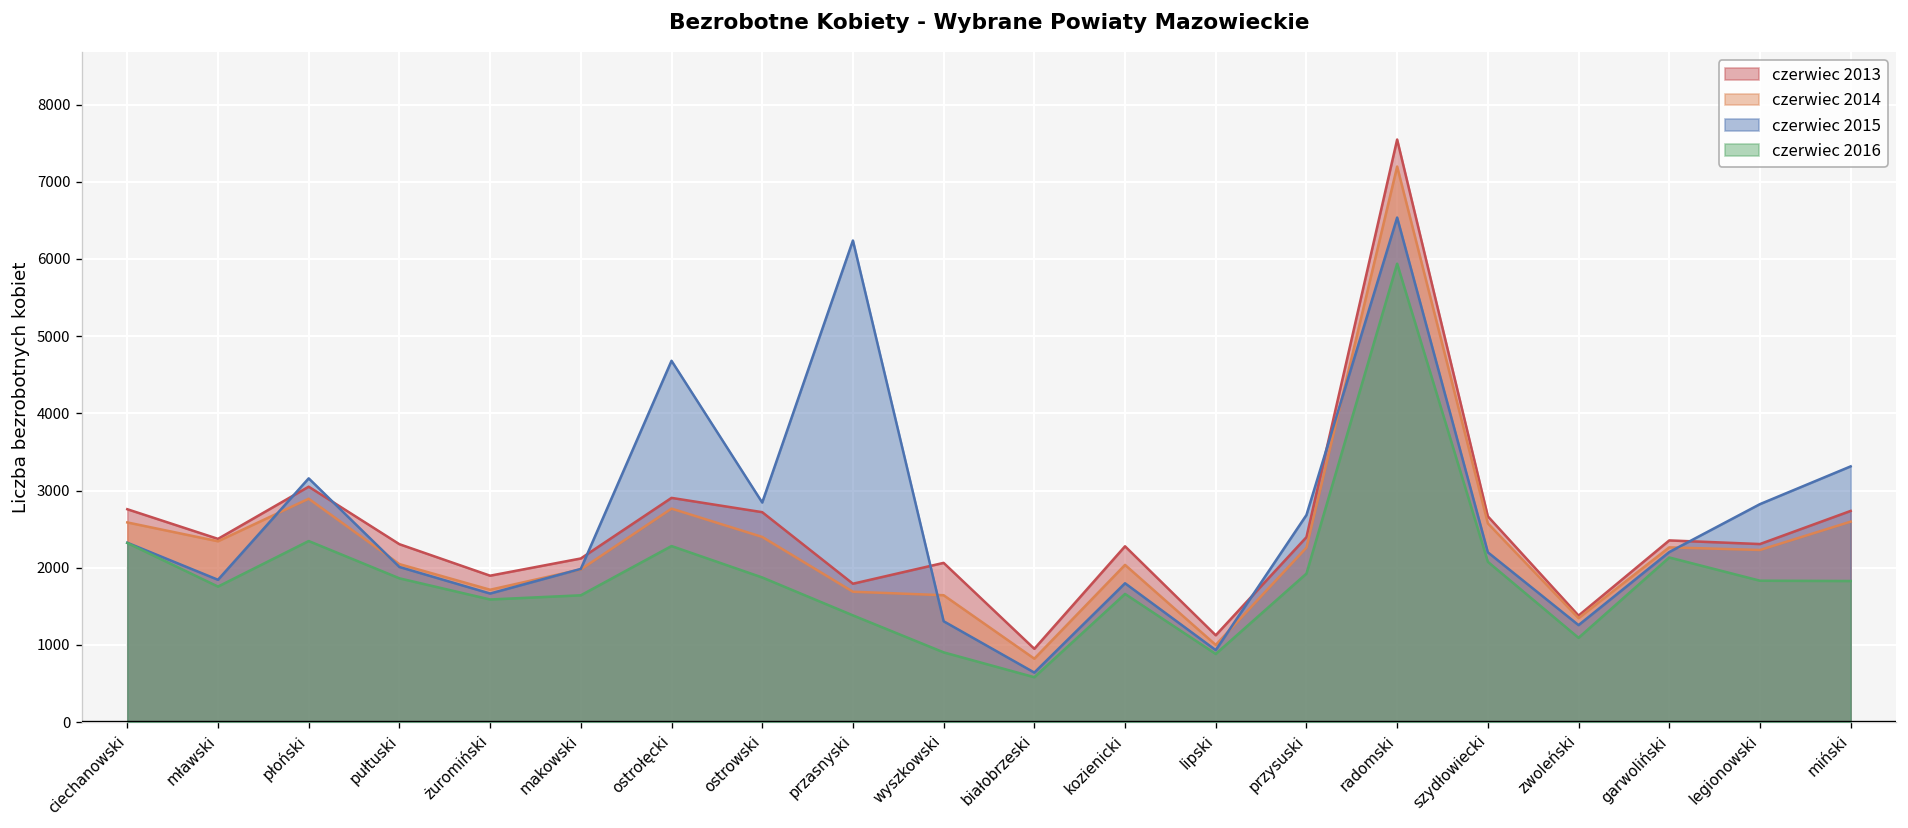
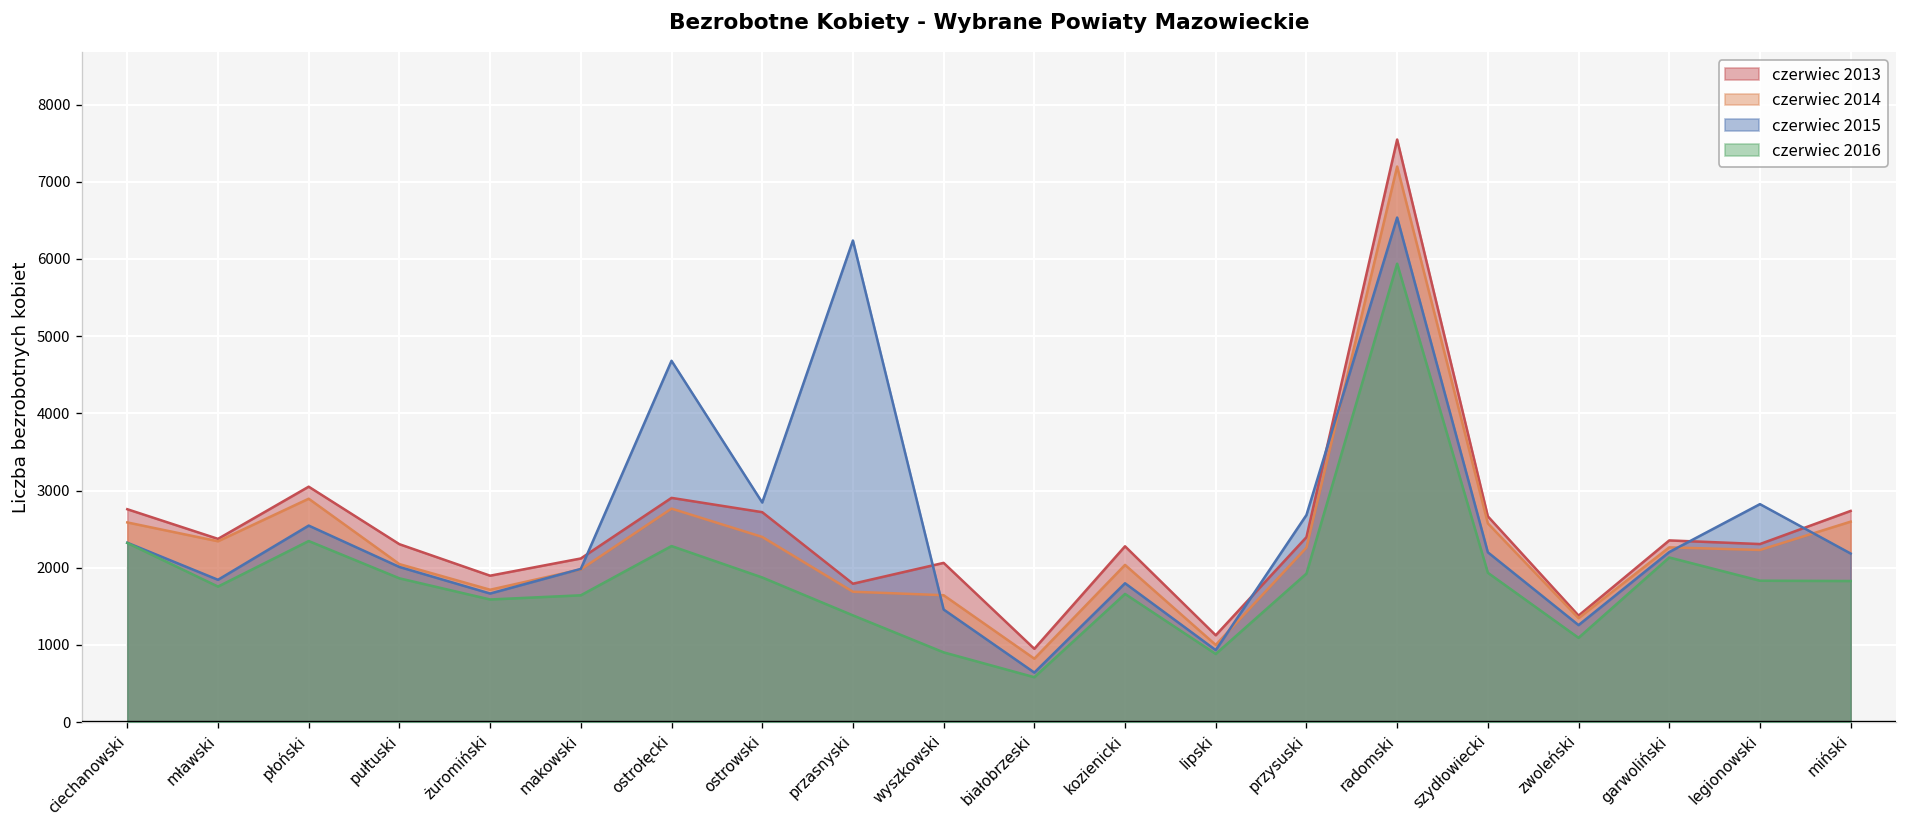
  {
    "czerwiec 2015": {
      "mławski": 1800,
-     "płoński": 3200,
+     "płoński": 2500,
      "żuromiński": 1700,
      "ostrołęcki": 4700,
      "ostrowski": 2800,
      "przasnyski": 6200,
-     "wyszkowski": 1300,
+     "wyszkowski": 1500,
      "białobrzeski": 600,
      "kozienicki": 1800,
      "lipski": 900,
      "przysuski": 2700,
      "radomski": 6500,
      "szydłowiecki": 2200,
      "zwoleński": 1300,
      "garwoliński": 2200,
      "legionowski": 2800,
-     "miński": 3300
+     "miński": 2200
    },
    "czerwiec 2016": {
      "mławski": 1800,
      "płoński": 2300,
      "pułtuski": 1900,
      "żuromiński": 1600,
      "makowski": 1600,
      "ostrołęcki": 2300,
      "ostrowski": 1900,
      "przasnyski": 1400,
      "wyszkowski": 900,
      "białobrzeski": 600,
      "kozienicki": 1700,
      "lipski": 900,
      "przysuski": 1900,
      "radomski": 5900,
-     "szydłowiecki": 2100,
+     "szydłowiecki": 1900,
      "zwoleński": 1100,
      "garwoliński": 2100,
      "legionowski": 1800,
      "miński": 1800
    }
  }
